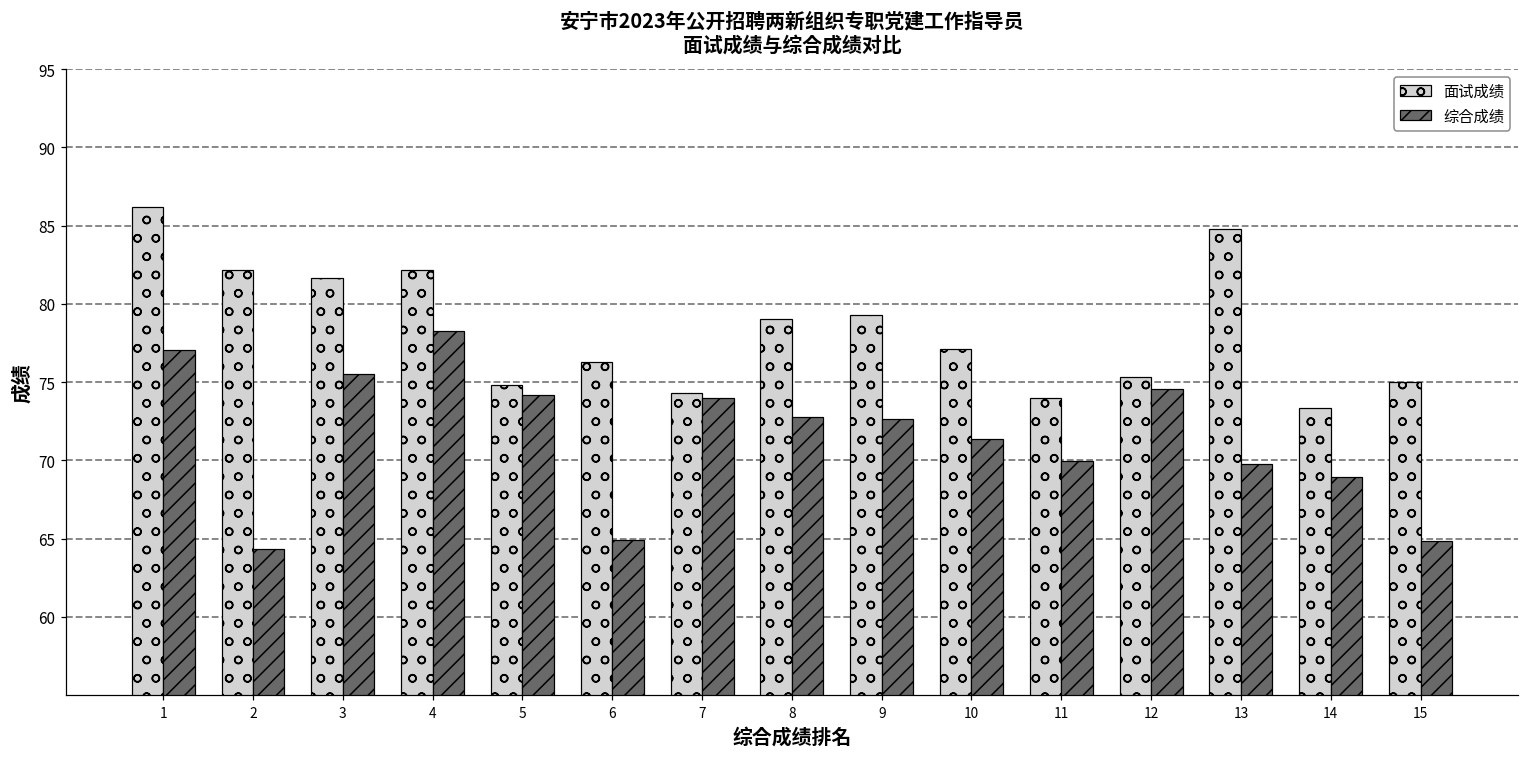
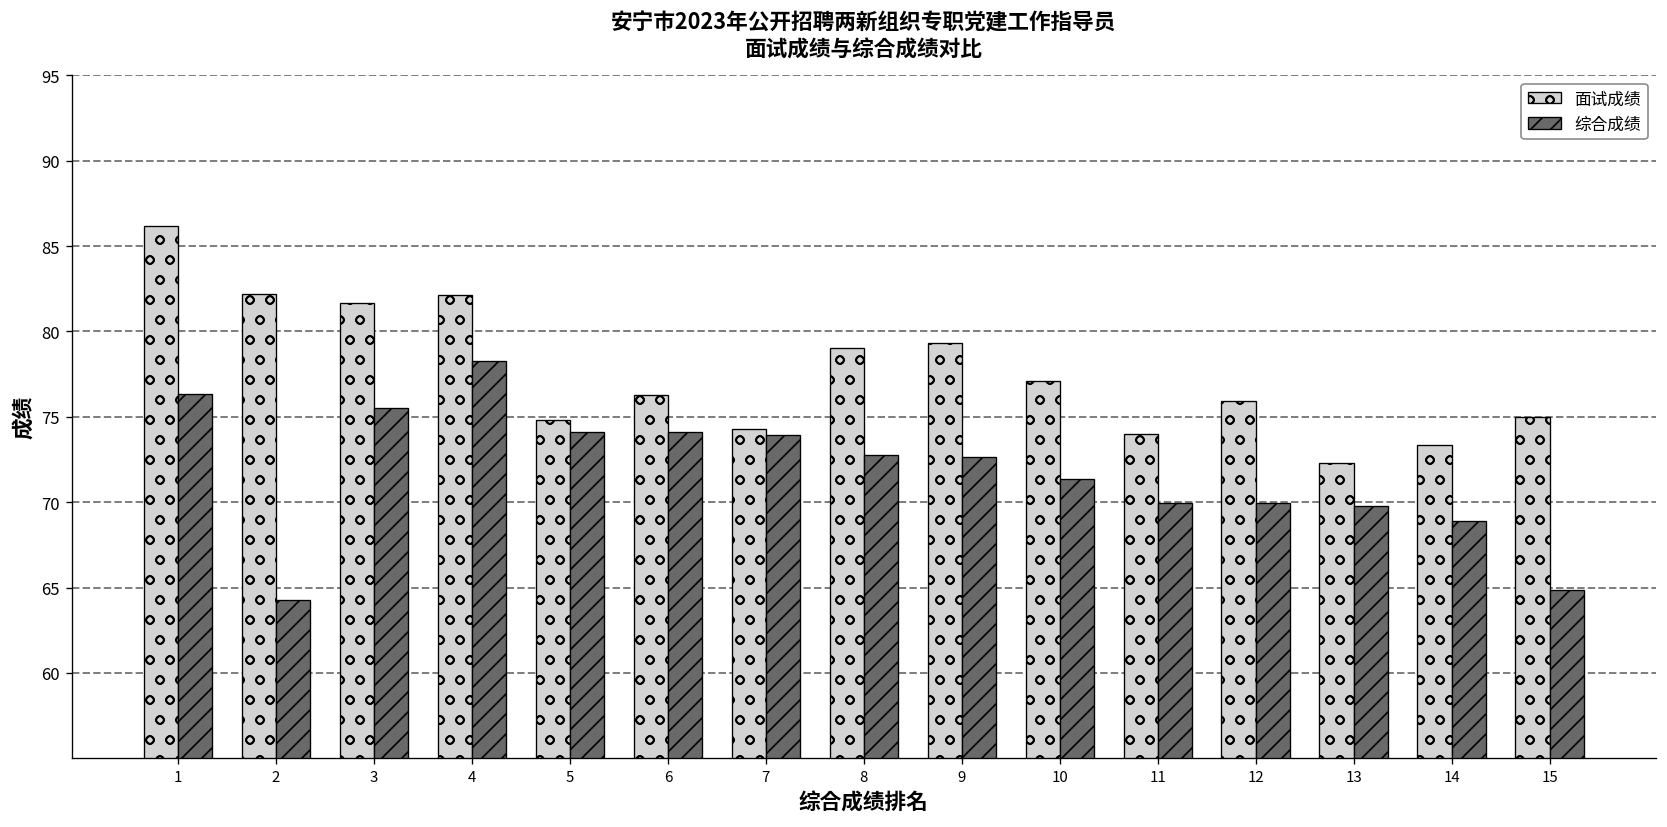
  {
    "面试成绩": {
      "1": 86.2,
      "2": 82.2,
      "3": 81.6,
      "4": 82.2,
      "5": 74.8,
      "6": 76.3,
      "7": 74.3,
      "8": 79.0,
      "9": 79.3,
      "10": 77.1,
      "11": 74.0,
-     "12": 75.3,
-     "13": 84.8,
+     "12": 75.9,
+     "13": 72.3,
      "14": 73.4,
      "15": 75.0
    },
    "综合成绩": {
-     "1": 77.0,
+     "1": 76.3,
      "2": 64.3,
      "3": 75.5,
      "4": 78.3,
      "5": 74.1,
-     "6": 64.9,
+     "6": 74.1,
      "7": 74.0,
      "8": 72.8,
      "9": 72.6,
      "10": 71.4,
      "11": 70.0,
-     "12": 74.6,
+     "12": 69.9,
      "13": 69.8,
      "14": 68.9,
      "15": 64.9
    }
  }
